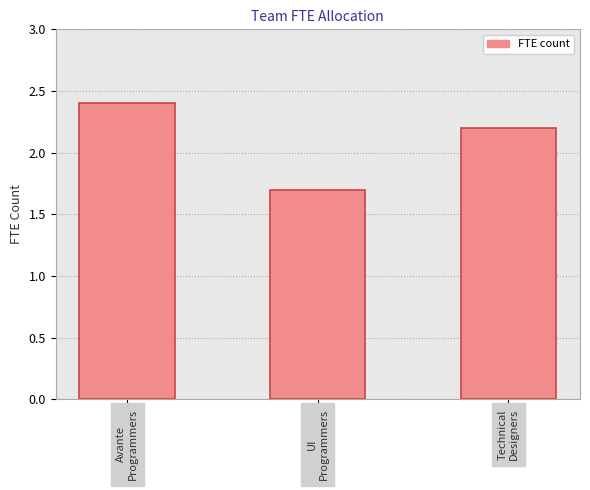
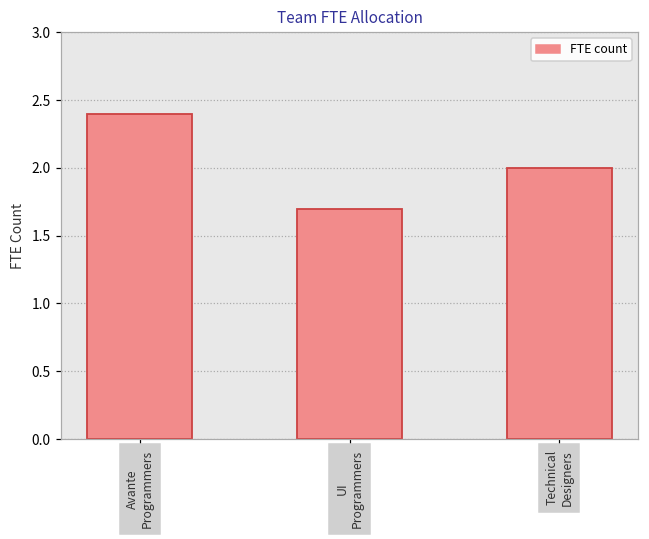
  {
    "Avante Programmers": 2.4,
    "UI Programmers": 1.7,
-   "Technical Designers": 2.2
+   "Technical Designers": 2.0
  }
